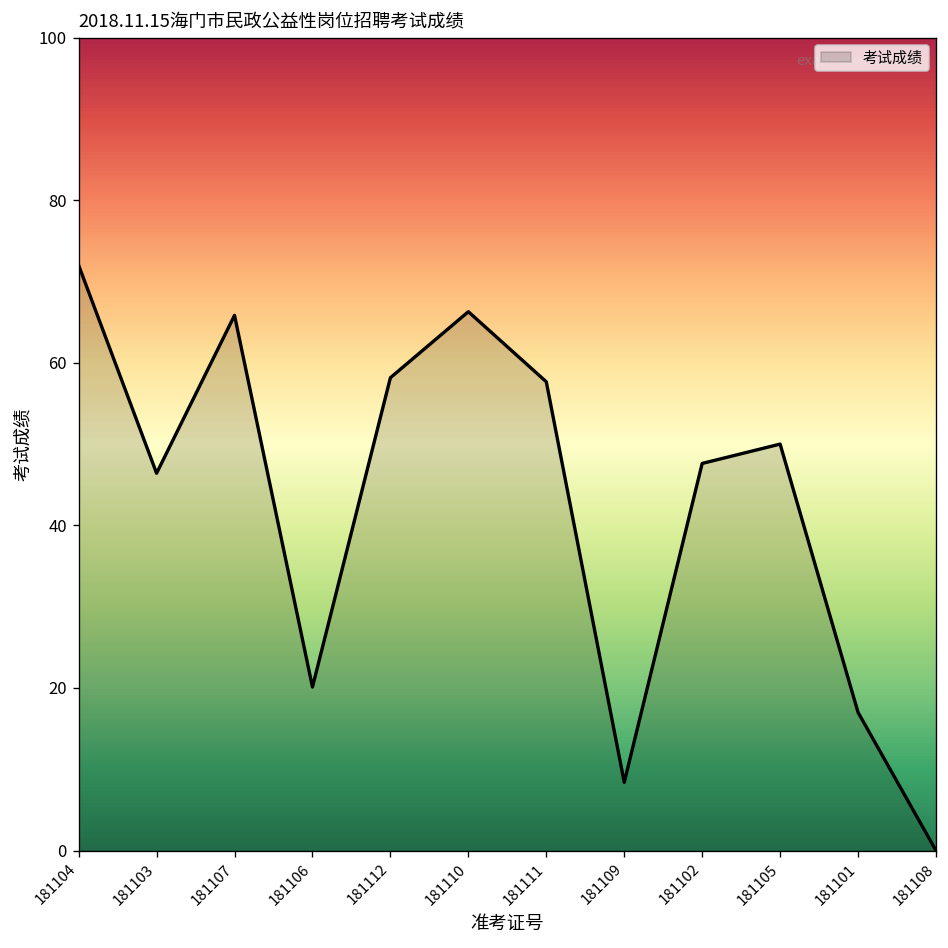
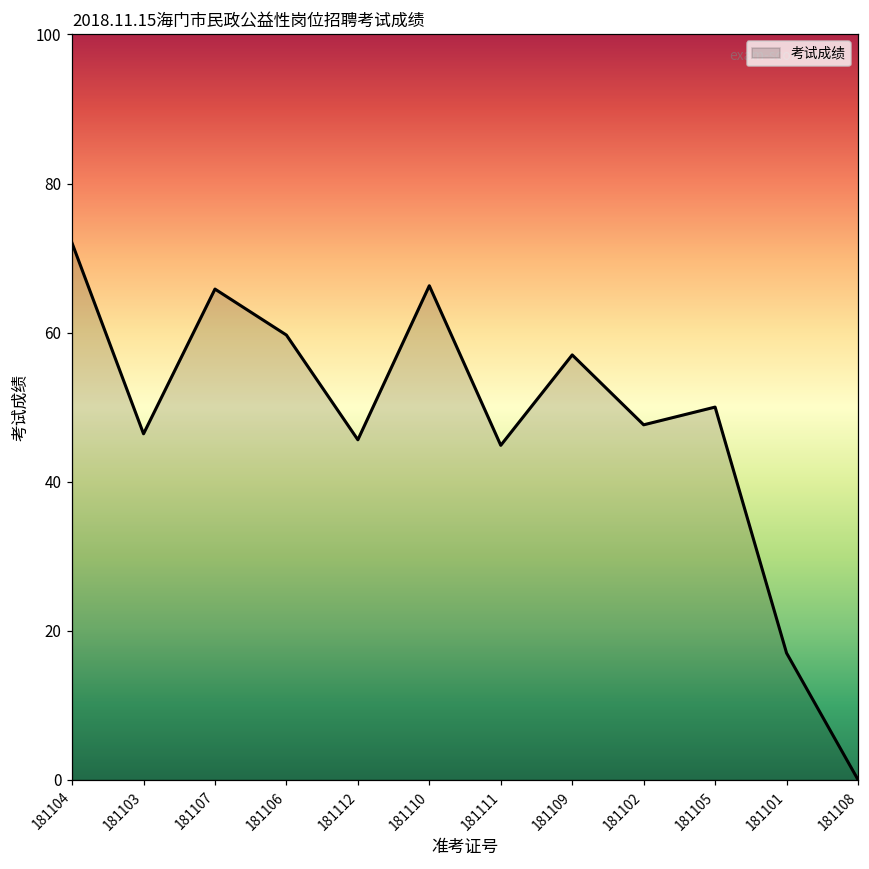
  {
    "181104": 72,
    "181103": 46,
    "181107": 66,
-   "181106": 20,
-   "181112": 58,
+   "181106": 60,
+   "181112": 46,
    "181110": 66,
-   "181111": 58,
-   "181109": 8,
+   "181111": 45,
+   "181109": 57,
    "181102": 48,
    "181105": 50,
    "181101": 17,
    "181108": 0
  }
